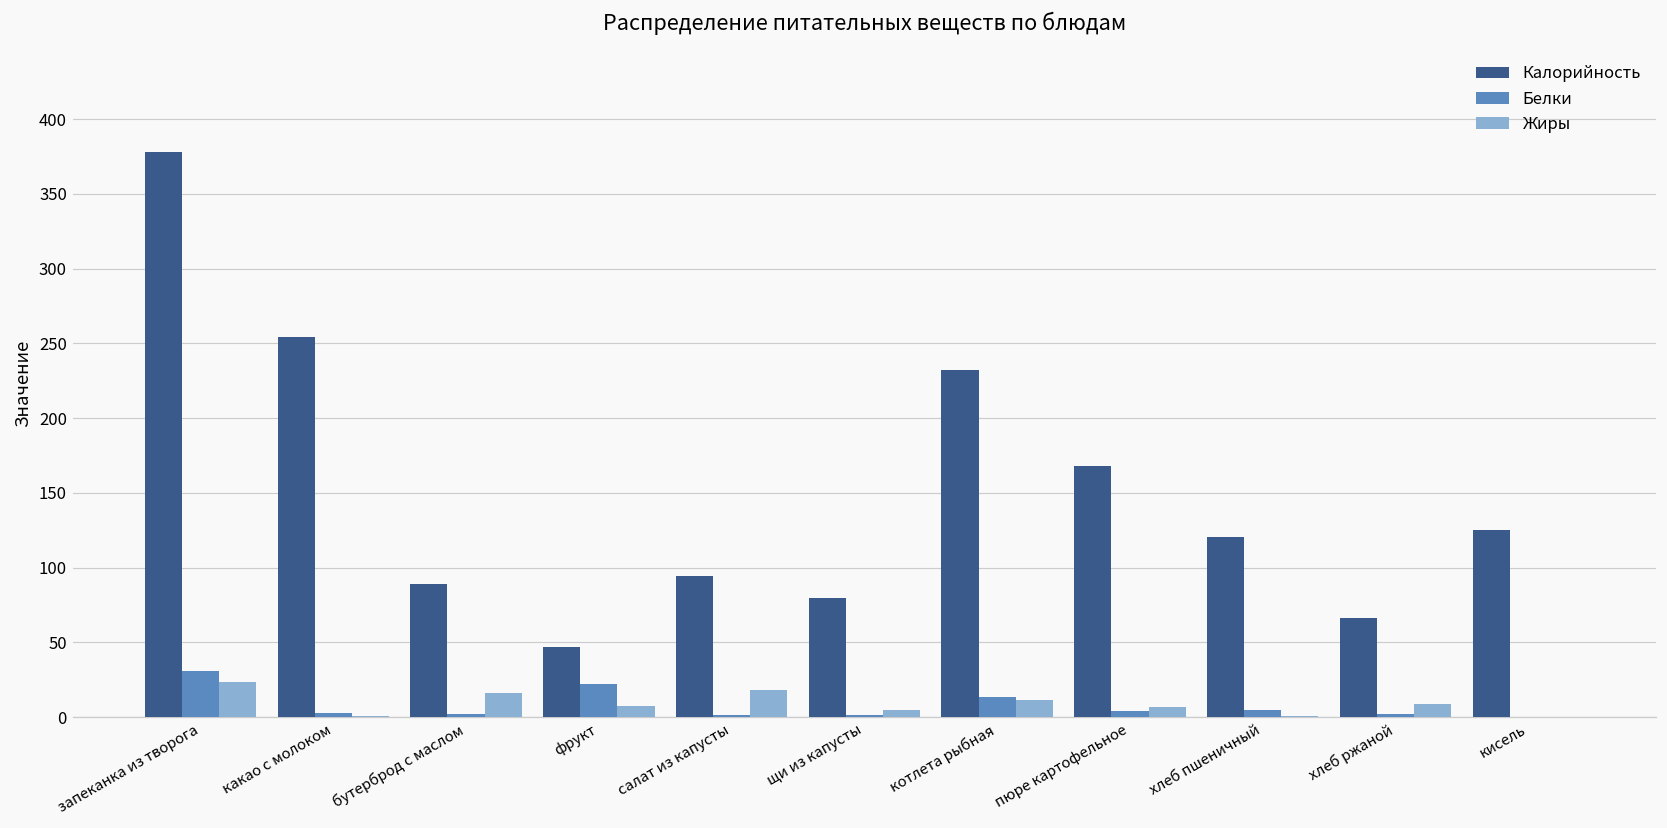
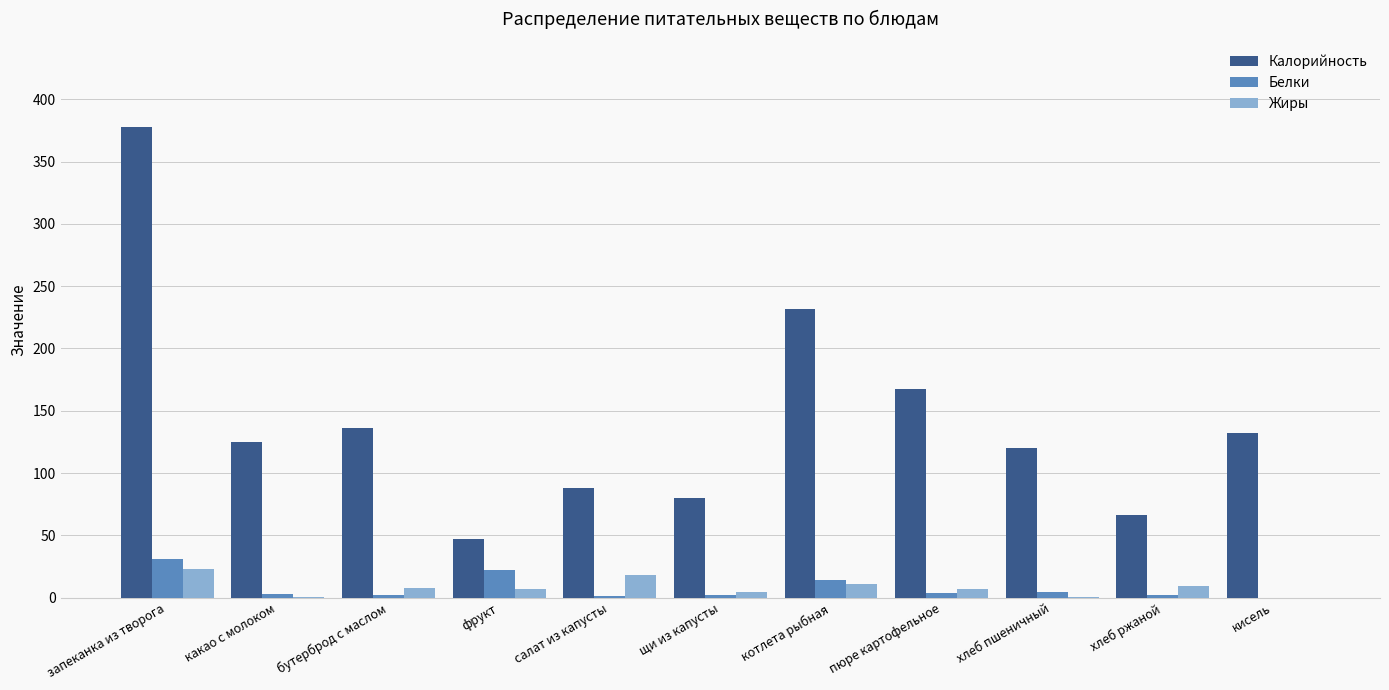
  {
    "Калорийность": {
      "запеканка из творога": 378,
-     "какао с молоком": 254,
-     "бутерброд с маслом": 89,
+     "какао с молоком": 125,
+     "бутерброд с маслом": 136,
      "фрукт": 47,
-     "салат из капусты": 94,
+     "салат из капусты": 88,
      "щи из капусты": 80,
      "котлета рыбная": 232,
      "пюре картофельное": 168,
      "хлеб пшеничный": 120,
      "хлеб ржаной": 66,
-     "кисель": 125
+     "кисель": 132
    },
    "Белки": {
      "запеканка из творога": 31,
      "какао с молоком": 3,
      "бутерброд с маслом": 2,
      "фрукт": 22,
      "котлета рыбная": 14,
      "пюре картофельное": 4,
      "хлеб пшеничный": 5,
      "хлеб ржаной": 2,
      "кисель": 0
    },
    "Жиры": {
      "запеканка из творога": 23,
-     "бутерброд с маслом": 16,
+     "бутерброд с маслом": 7,
      "фрукт": 7,
      "салат из капусты": 18,
      "щи из капусты": 5,
      "котлета рыбная": 11,
      "пюре картофельное": 7,
      "хлеб ржаной": 9,
      "кисель": 0
    }
  }
